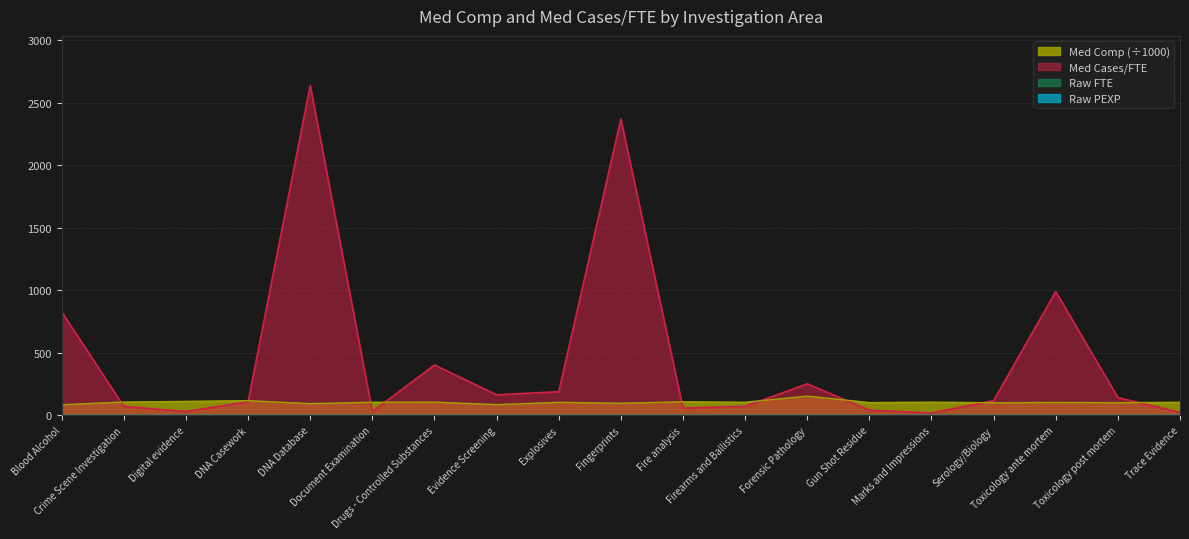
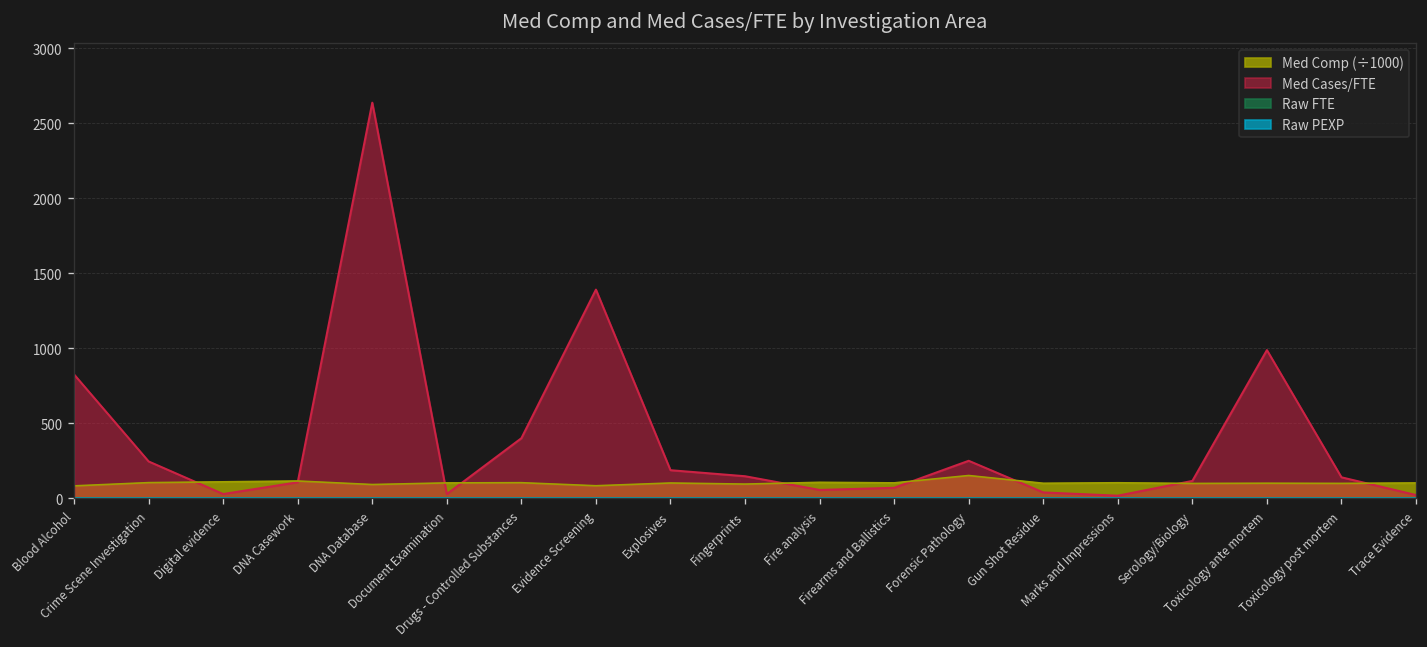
  {
    "Med Comp (÷1000)": {
      "Blood Alcohol": 80,
      "Crime Scene Investigation": 110,
      "Digital evidence": 110,
      "DNA Database": 90,
      "Document Examination": 100,
      "Drugs - Controlled Substances": 110,
      "Evidence Screening": 80,
      "Explosives": 100,
      "Fingerprints": 100,
      "Fire analysis": 110,
      "Firearms and Ballistics": 100,
      "Forensic Pathology": 150,
      "Gun Shot Residue": 100,
      "Marks and Impressions": 100,
      "Toxicology ante mortem": 100,
      "Toxicology post mortem": 100,
      "Trace Evidence": 100
    },
    "Med Cases/FTE": {
      "Blood Alcohol": 830,
-     "Crime Scene Investigation": 70,
+     "Crime Scene Investigation": 250,
      "Digital evidence": 30,
      "DNA Database": 2640,
      "Document Examination": 30,
      "Drugs - Controlled Substances": 400,
-     "Evidence Screening": 160,
+     "Evidence Screening": 1390,
      "Explosives": 190,
-     "Fingerprints": 2370,
+     "Fingerprints": 150,
      "Fire analysis": 60,
      "Firearms and Ballistics": 70,
      "Forensic Pathology": 250,
      "Gun Shot Residue": 40,
      "Toxicology ante mortem": 990,
      "Toxicology post mortem": 140,
      "Trace Evidence": 20
    },
    "Raw PEXP": {
      "Blood Alcohol": 0,
      "Crime Scene Investigation": 0,
      "Digital evidence": 0,
      "DNA Casework": 0,
      "DNA Database": 0,
      "Document Examination": 0,
      "Drugs - Controlled Substances": 0,
      "Evidence Screening": 0,
      "Explosives": 0,
      "Fingerprints": 0,
      "Fire analysis": 0,
      "Firearms and Ballistics": 0,
      "Forensic Pathology": 0,
      "Gun Shot Residue": 0,
      "Serology/Biology": 0,
      "Toxicology ante mortem": 0,
      "Toxicology post mortem": 0,
      "Trace Evidence": 0
    }
  }
